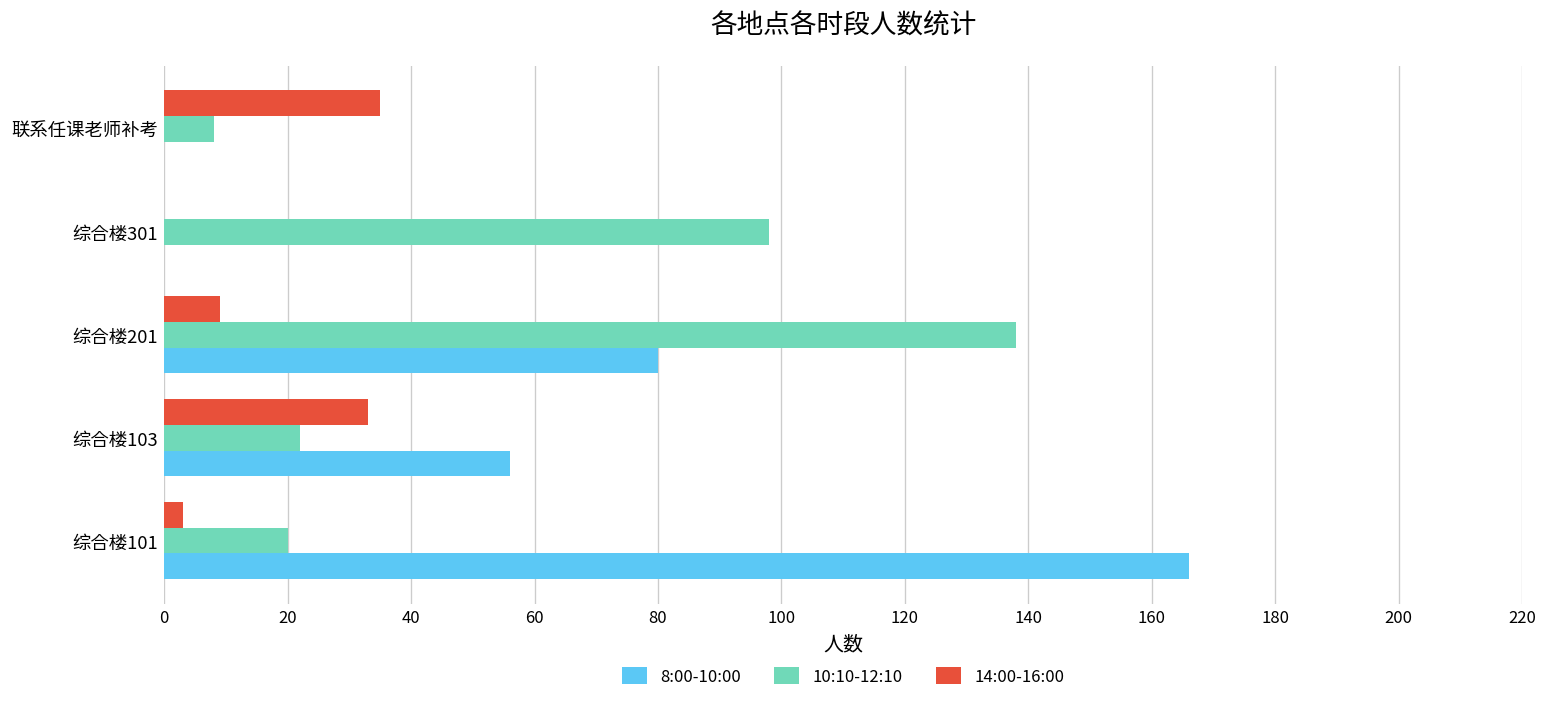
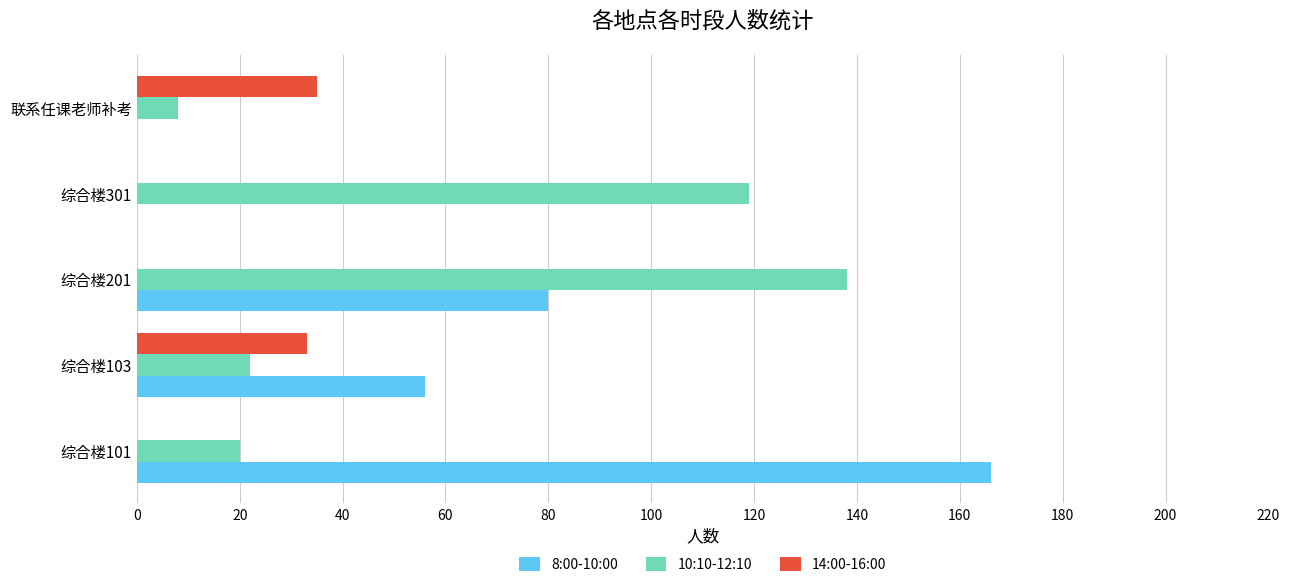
  {
    "8:00-10:00": {
      "联系任课老师补考": 0,
      "综合楼301": 0,
      "综合楼201": 80,
      "综合楼103": 56,
      "综合楼101": 166
    },
    "10:10-12:10": {
      "联系任课老师补考": 8,
-     "综合楼301": 98,
+     "综合楼301": 119,
      "综合楼201": 138,
      "综合楼103": 22,
      "综合楼101": 20
    },
    "14:00-16:00": {
      "联系任课老师补考": 35,
      "综合楼301": 0,
-     "综合楼201": 9,
+     "综合楼201": 0,
      "综合楼103": 33,
-     "综合楼101": 3
+     "综合楼101": 0
    }
  }
